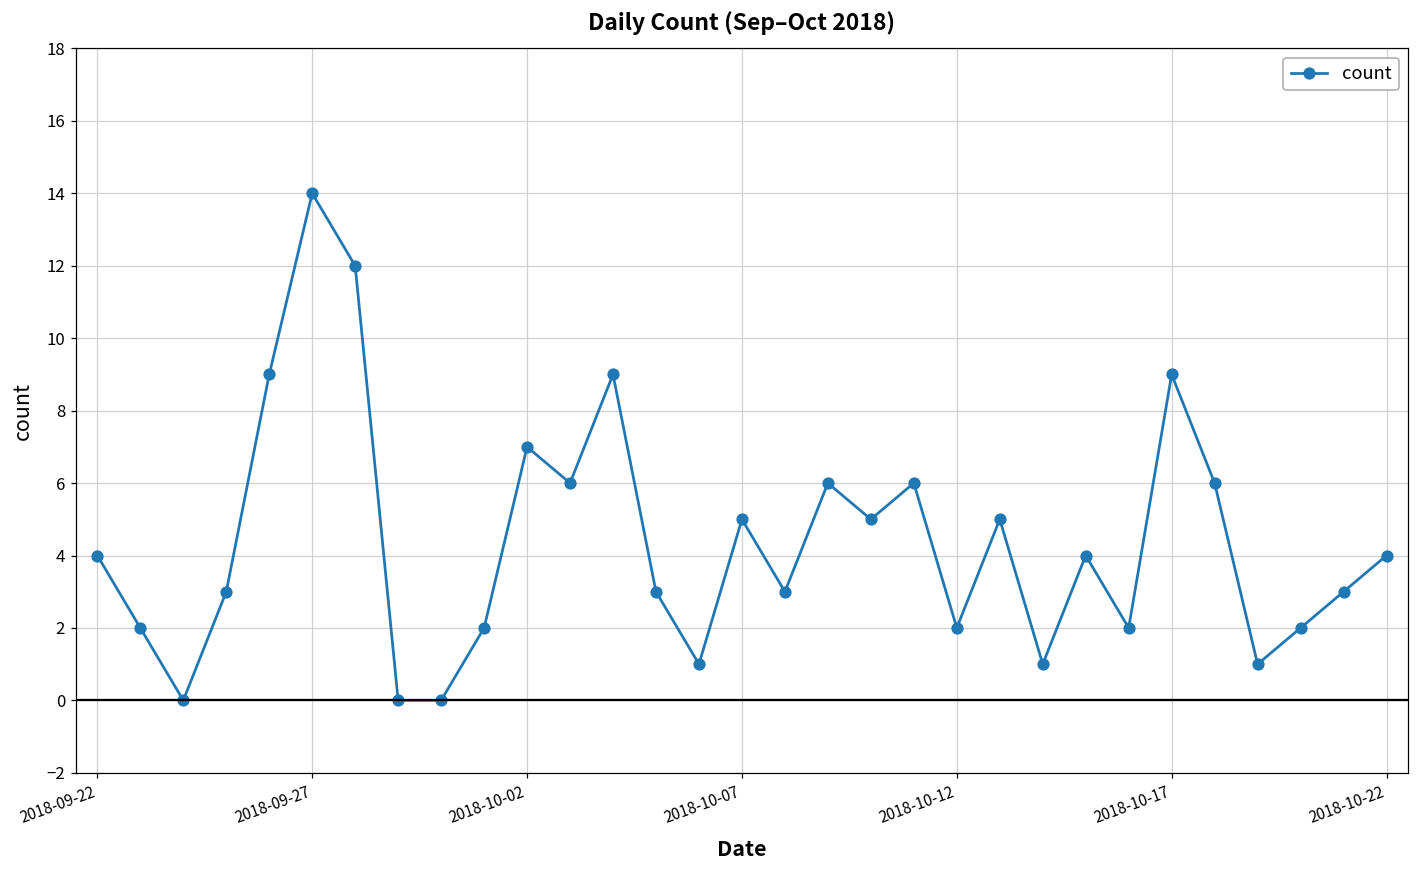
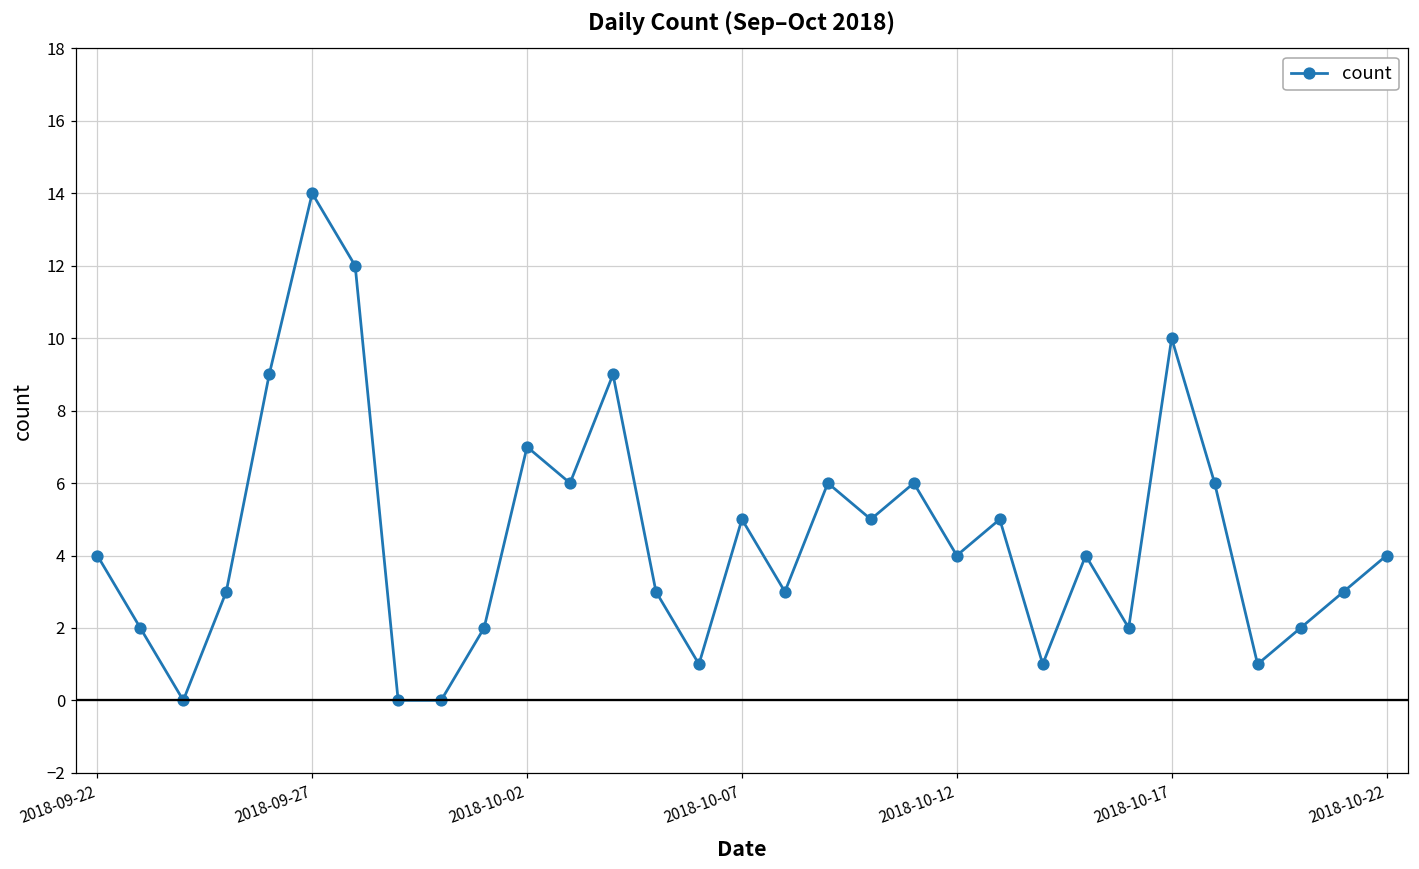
  {
    "2018-09-22": 4,
    "2018-09-27": 14,
    "2018-10-02": 7,
    "2018-10-07": 5,
-   "2018-10-12": 2,
-   "2018-10-17": 9,
+   "2018-10-12": 4,
+   "2018-10-17": 10,
    "2018-10-22": 4
  }
